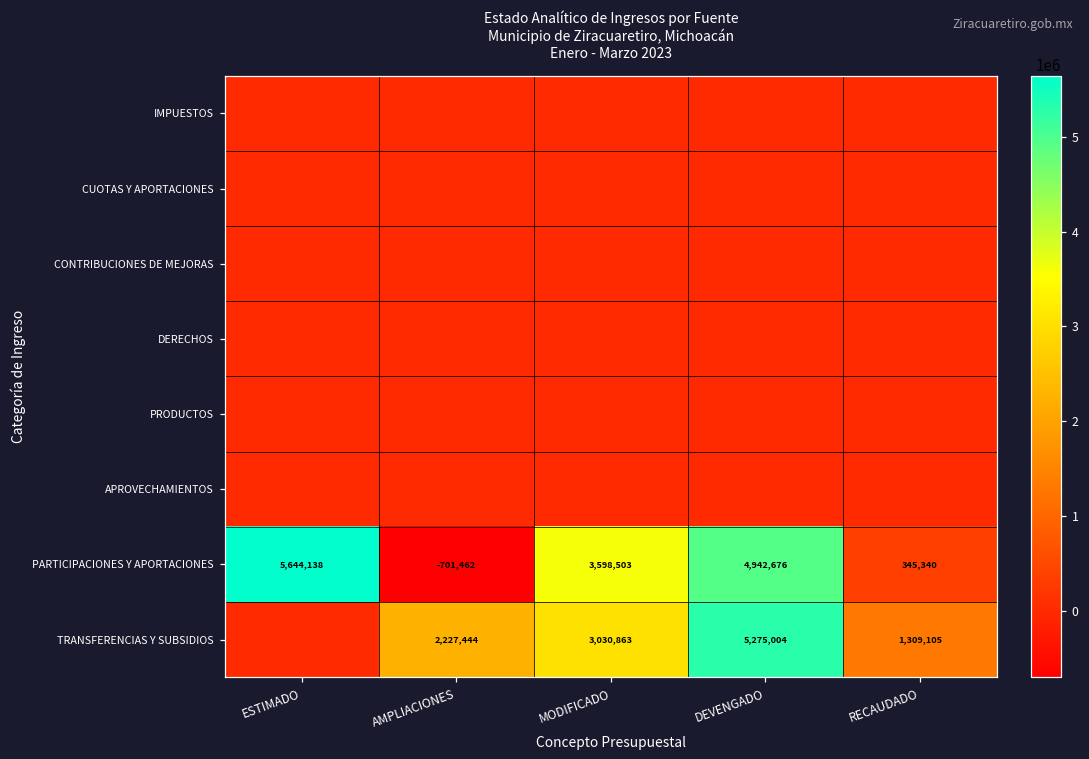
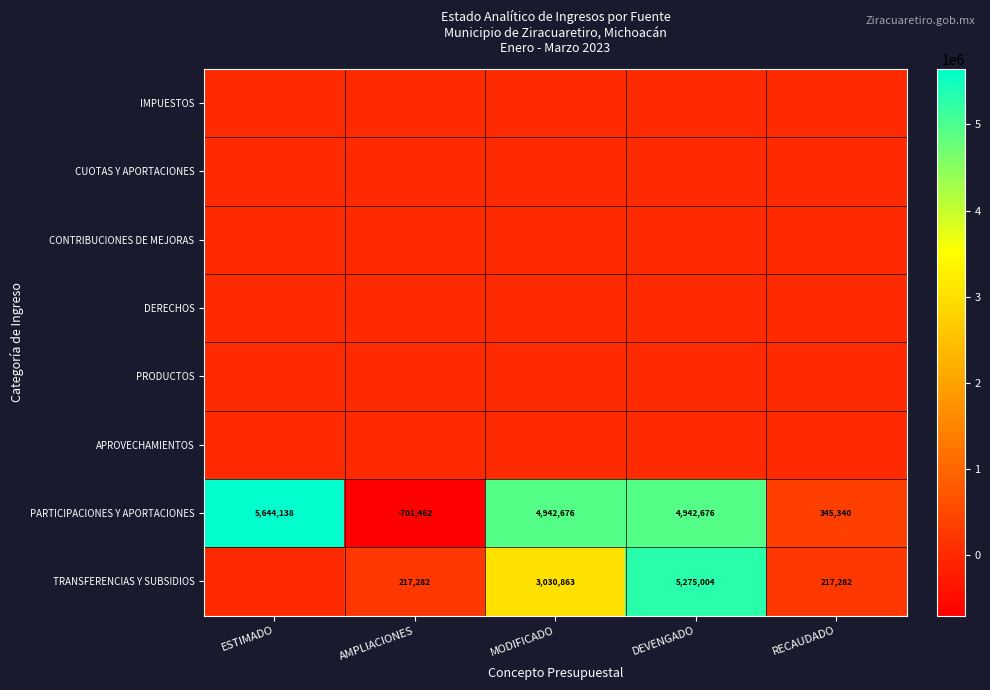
  {
    "PARTICIPACIONES Y APORTACIONES": {
      "ESTIMADO": "5,644,138",
      "AMPLIACIONES": "-701,462",
-     "MODIFICADO": "3,598,503",
+     "MODIFICADO": "4,942,676",
      "DEVENGADO": "4,942,676",
      "RECAUDADO": "345,340"
    },
    "TRANSFERENCIAS Y SUBSIDIOS": {
-     "AMPLIACIONES": "2,227,444",
+     "AMPLIACIONES": "217,282",
      "MODIFICADO": "3,030,863",
      "DEVENGADO": "5,275,004",
-     "RECAUDADO": "1,309,105"
+     "RECAUDADO": "217,282"
    }
  }
